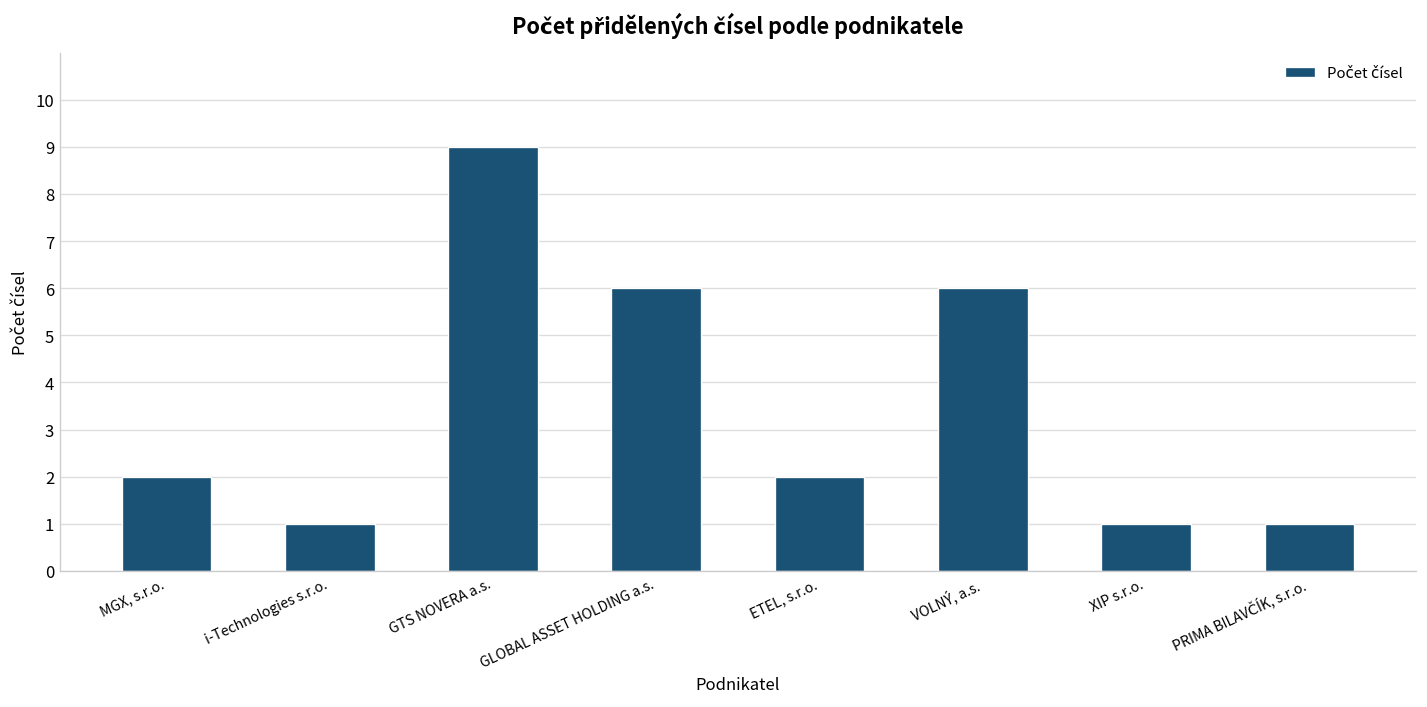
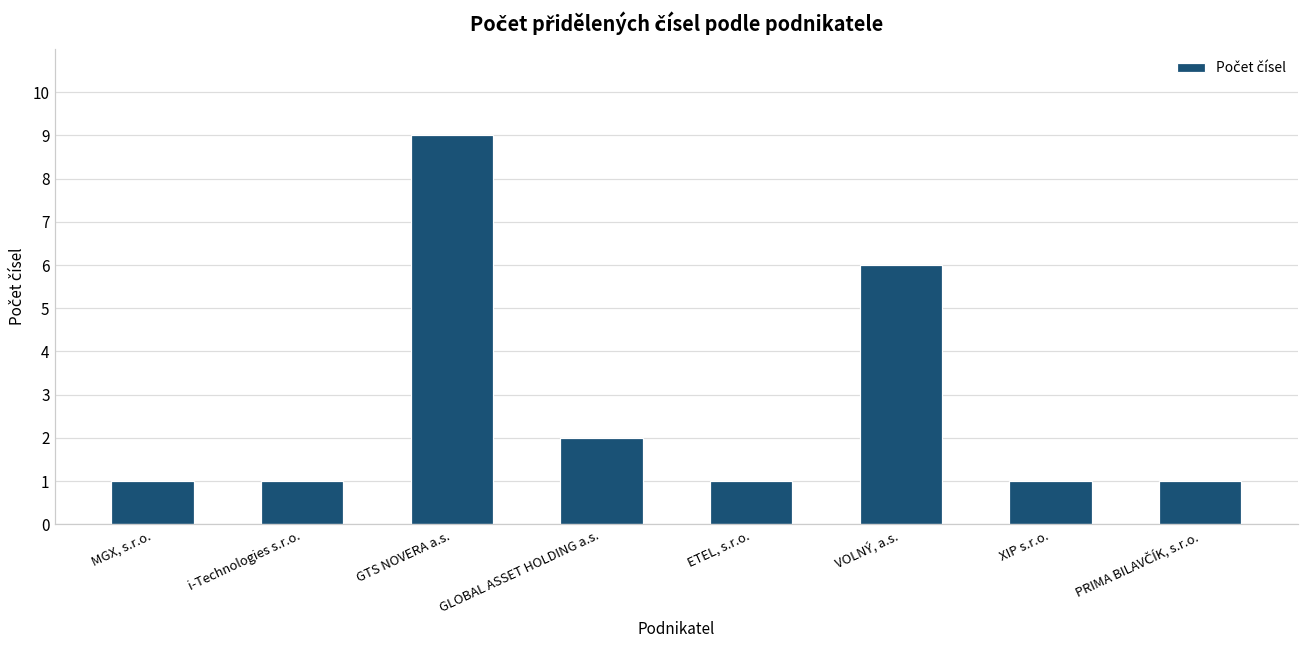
  {
-   "MGX, s.r.o.": 2,
+   "MGX, s.r.o.": 1,
    "i-Technologies s.r.o.": 1,
    "GTS NOVERA a.s.": 9,
-   "GLOBAL ASSET HOLDING a.s.": 6,
-   "ETEL, s.r.o.": 2,
+   "GLOBAL ASSET HOLDING a.s.": 2,
+   "ETEL, s.r.o.": 1,
    "VOLNÝ, a.s.": 6,
    "XIP s.r.o.": 1,
    "PRIMA BILAVČÍK, s.r.o.": 1
  }
